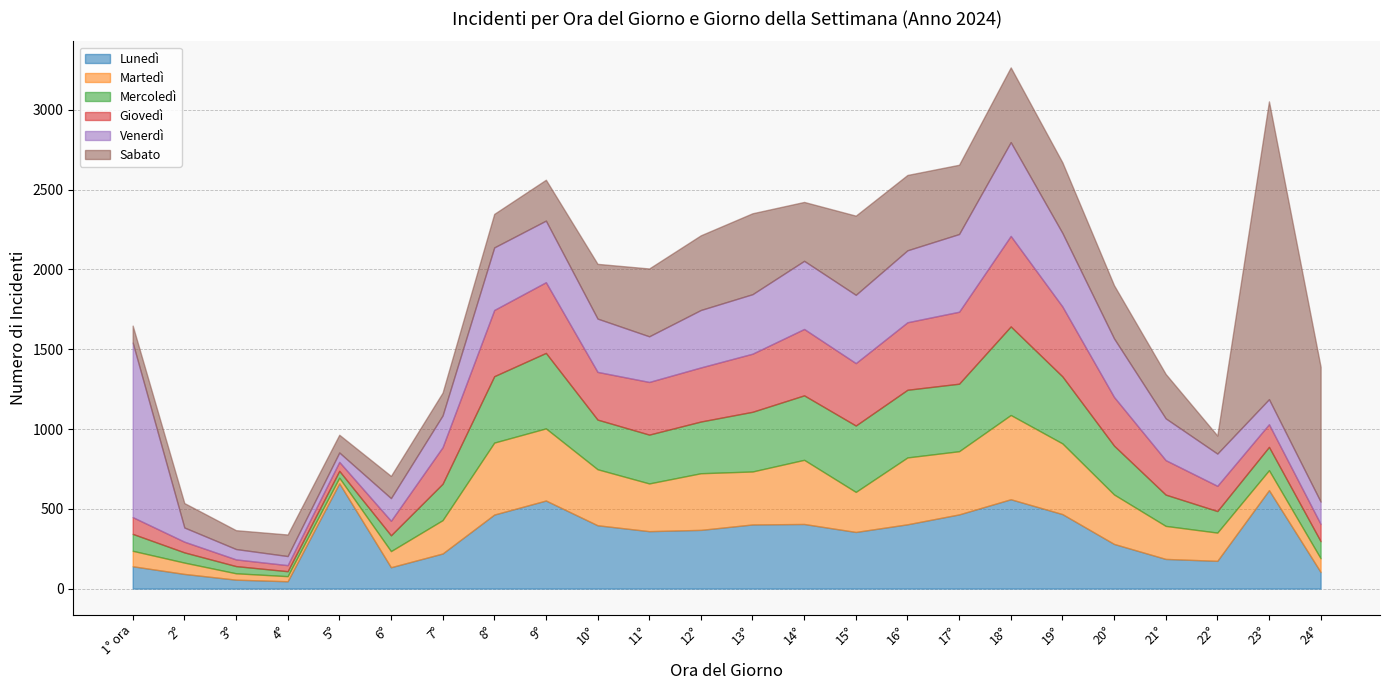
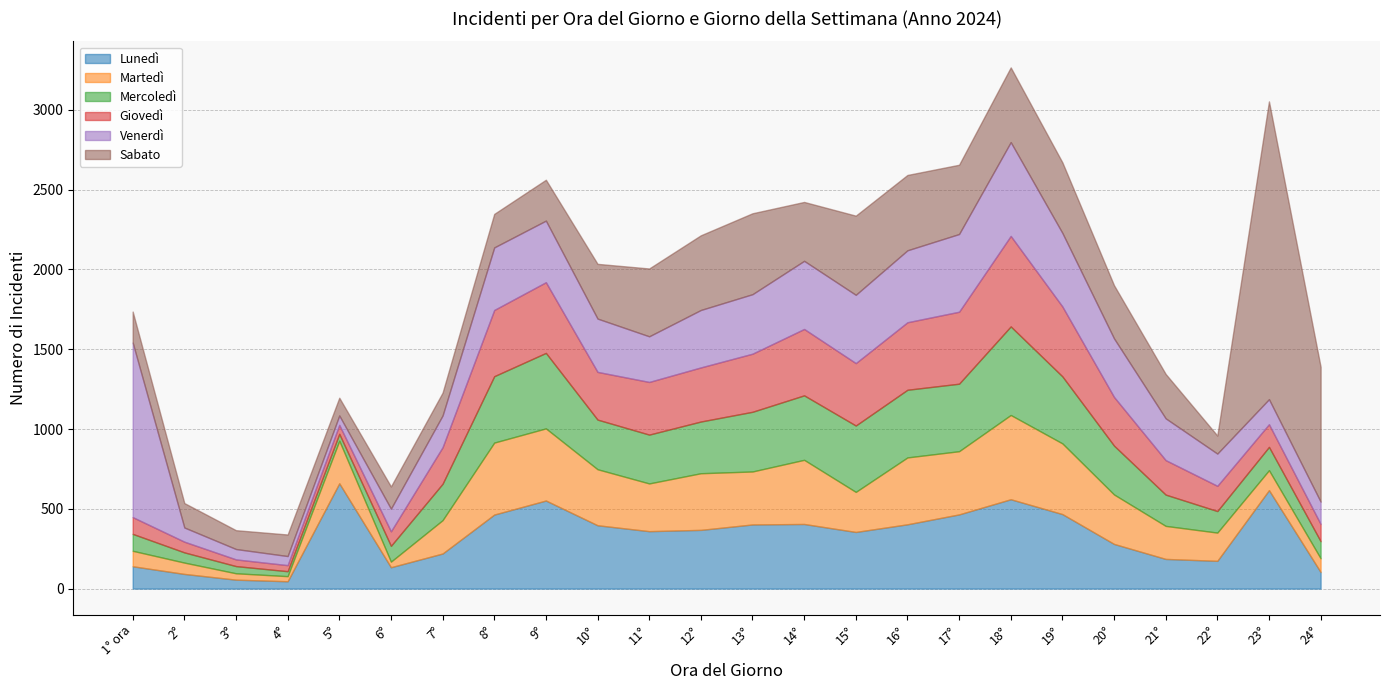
  {
    "Lunedì": {
      "1° ora": 140,
      "2°": 90,
      "3°": 60,
      "4°": 50,
      "5°": 660,
      "6°": 130,
      "7°": 220,
      "8°": 460,
      "9°": 550,
      "10°": 400,
      "11°": 360,
      "12°": 370,
      "13°": 400,
      "14°": 410,
      "15°": 360,
      "16°": 400,
      "17°": 470,
      "18°": 560,
      "19°": 470,
      "20°": 280,
      "21°": 190,
      "22°": 170,
      "23°": 620,
      "24°": 100
    },
    "Martedì": {
      "1° ora": 100,
      "2°": 70,
      "3°": 40,
      "4°": 30,
-     "5°": 40,
-     "6°": 100,
+     "5°": 270,
+     "6°": 40,
      "7°": 210,
      "8°": 450,
      "9°": 450,
      "10°": 350,
      "11°": 300,
      "12°": 360,
      "13°": 330,
      "14°": 400,
      "15°": 250,
      "16°": 420,
      "17°": 400,
      "18°": 530,
      "19°": 440,
      "20°": 310,
      "21°": 210,
      "22°": 180,
      "23°": 130,
      "24°": 90
    },
    "Mercoledì": {
      "1° ora": 110,
      "2°": 60,
      "3°": 50,
      "4°": 30,
      "5°": 40,
      "6°": 100,
      "7°": 230,
      "8°": 420,
      "9°": 470,
      "10°": 310,
      "11°": 310,
      "12°": 320,
      "13°": 370,
      "14°": 400,
      "15°": 420,
      "16°": 420,
      "17°": 420,
      "18°": 560,
      "19°": 420,
      "20°": 310,
      "21°": 200,
      "22°": 140,
      "23°": 150,
      "24°": 110
    },
    "Giovedì": {
      "1° ora": 110,
      "2°": 70,
      "3°": 40,
      "4°": 40,
      "5°": 60,
      "6°": 90,
      "7°": 230,
      "8°": 420,
      "9°": 440,
      "10°": 300,
      "11°": 330,
      "12°": 340,
      "13°": 360,
      "14°": 420,
      "15°": 390,
      "16°": 420,
      "17°": 450,
      "18°": 570,
      "19°": 440,
      "20°": 310,
      "21°": 220,
      "22°": 160,
      "23°": 140,
      "24°": 110
    },
    "Venerdì": {
      "1° ora": 1090,
      "2°": 90,
      "3°": 70,
      "4°": 60,
      "5°": 60,
      "6°": 140,
      "7°": 200,
      "8°": 390,
      "9°": 390,
      "10°": 330,
      "11°": 290,
      "12°": 360,
      "13°": 370,
      "14°": 430,
      "15°": 430,
      "16°": 450,
      "17°": 490,
      "18°": 590,
      "19°": 460,
      "20°": 370,
      "21°": 260,
      "22°": 200,
      "23°": 160,
      "24°": 140
    },
    "Sabato": {
-     "1° ora": 110,
+     "1° ora": 190,
      "2°": 150,
      "3°": 120,
      "4°": 140,
      "5°": 110,
      "6°": 140,
      "7°": 140,
      "8°": 210,
      "9°": 260,
      "10°": 340,
      "11°": 430,
      "12°": 470,
      "13°": 510,
      "14°": 370,
      "15°": 500,
      "16°": 470,
      "17°": 430,
      "18°": 470,
      "19°": 440,
      "20°": 330,
      "21°": 280,
      "22°": 110,
      "23°": 1870,
      "24°": 850
    }
  }
